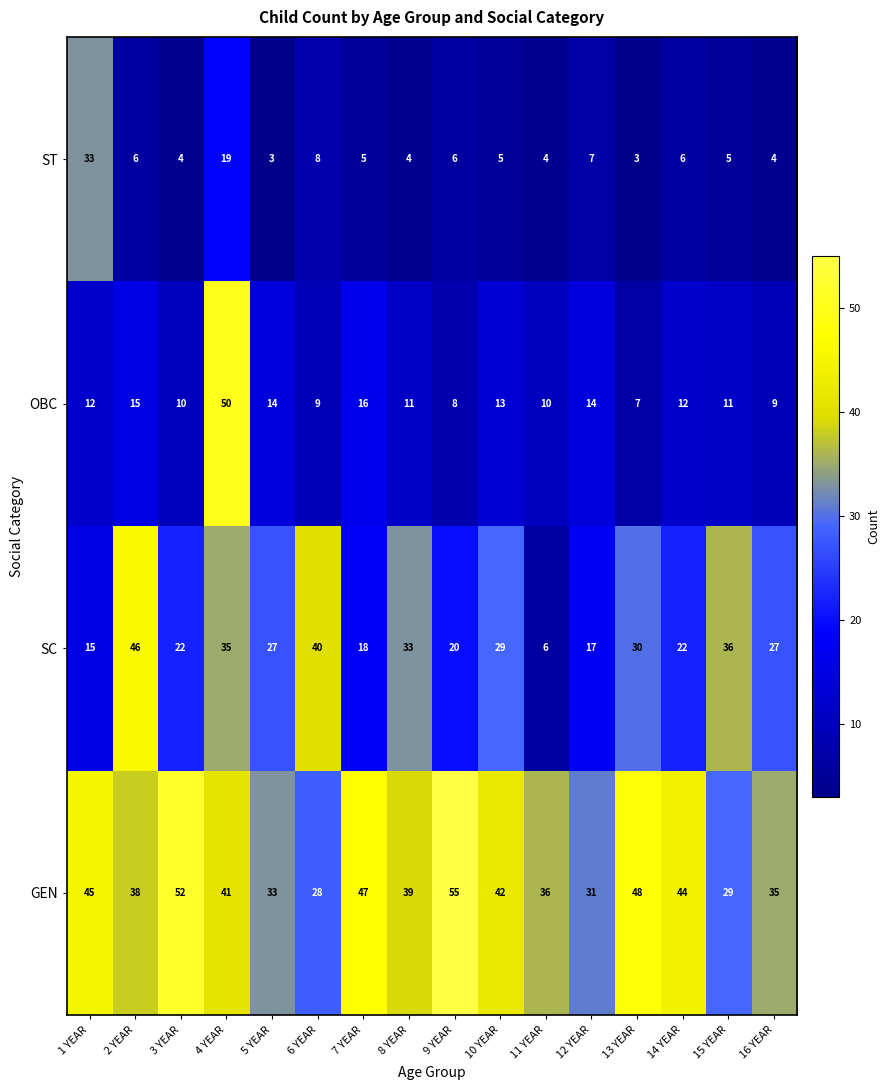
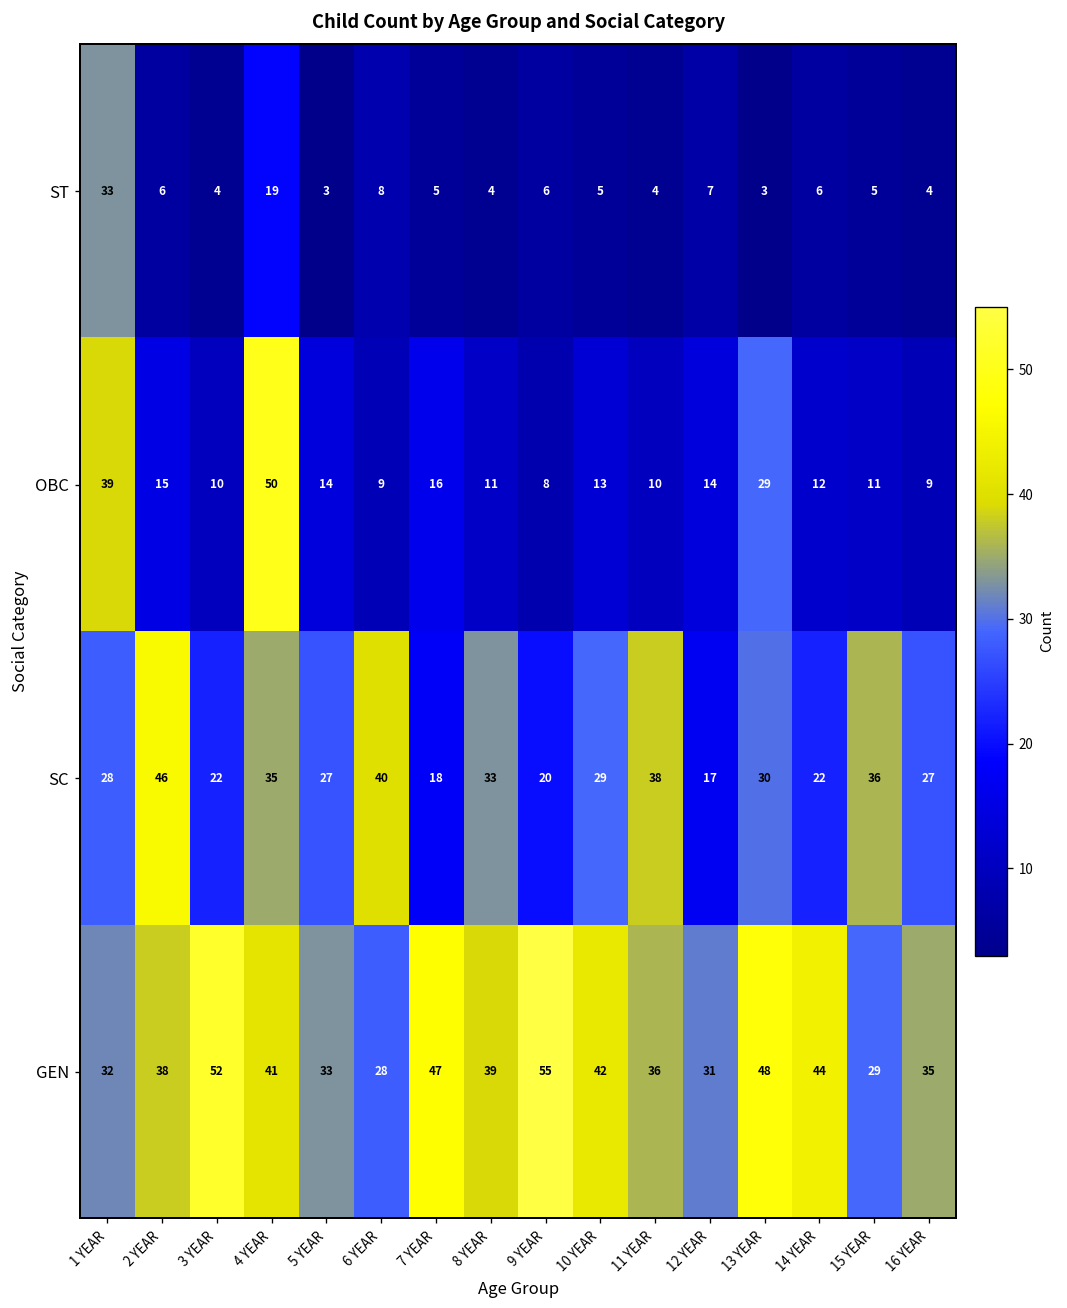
  {
    "ST": {
      "1 YEAR": 33,
      "2 YEAR": 6,
      "3 YEAR": 4,
      "4 YEAR": 19,
      "5 YEAR": 3,
      "6 YEAR": 8,
      "7 YEAR": 5,
      "8 YEAR": 4,
      "9 YEAR": 6,
      "10 YEAR": 5,
      "11 YEAR": 4,
      "12 YEAR": 7,
      "13 YEAR": 3,
      "14 YEAR": 6,
      "15 YEAR": 5,
      "16 YEAR": 4
    },
    "OBC": {
-     "1 YEAR": 12,
+     "1 YEAR": 39,
      "2 YEAR": 15,
      "3 YEAR": 10,
      "4 YEAR": 50,
      "5 YEAR": 14,
      "6 YEAR": 9,
      "7 YEAR": 16,
      "8 YEAR": 11,
      "9 YEAR": 8,
      "10 YEAR": 13,
      "11 YEAR": 10,
      "12 YEAR": 14,
-     "13 YEAR": 7,
+     "13 YEAR": 29,
      "14 YEAR": 12,
      "15 YEAR": 11,
      "16 YEAR": 9
    },
    "SC": {
-     "1 YEAR": 15,
+     "1 YEAR": 28,
      "2 YEAR": 46,
      "3 YEAR": 22,
      "4 YEAR": 35,
      "5 YEAR": 27,
      "6 YEAR": 40,
      "7 YEAR": 18,
      "8 YEAR": 33,
      "9 YEAR": 20,
      "10 YEAR": 29,
-     "11 YEAR": 6,
+     "11 YEAR": 38,
      "12 YEAR": 17,
      "13 YEAR": 30,
      "14 YEAR": 22,
      "15 YEAR": 36,
      "16 YEAR": 27
    },
    "GEN": {
-     "1 YEAR": 45,
+     "1 YEAR": 32,
      "2 YEAR": 38,
      "3 YEAR": 52,
      "4 YEAR": 41,
      "5 YEAR": 33,
      "6 YEAR": 28,
      "7 YEAR": 47,
      "8 YEAR": 39,
      "9 YEAR": 55,
      "10 YEAR": 42,
      "11 YEAR": 36,
      "12 YEAR": 31,
      "13 YEAR": 48,
      "14 YEAR": 44,
      "15 YEAR": 29,
      "16 YEAR": 35
    }
  }
